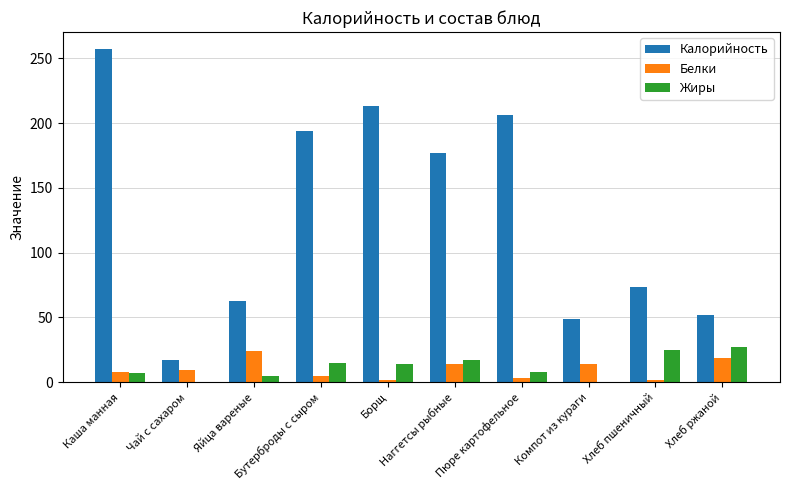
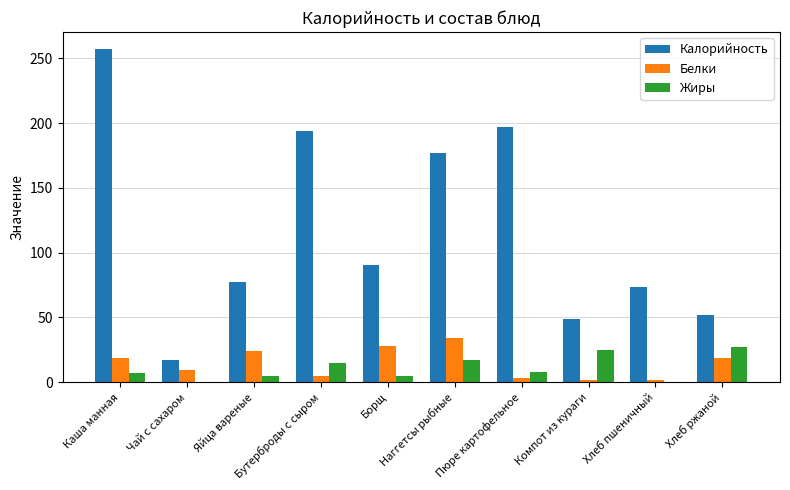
  {
    "Калорийность": {
      "Каша манная": 257,
      "Чай с сахаром": 17,
-     "Яйца вареные": 63,
+     "Яйца вареные": 77,
      "Бутерброды с сыром": 194,
-     "Борщ": 213,
+     "Борщ": 90,
      "Наггетсы рыбные": 177,
-     "Пюре картофельное": 206,
+     "Пюре картофельное": 197,
      "Компот из кураги": 49,
      "Хлеб пшеничный": 73,
      "Хлеб ржаной": 52
    },
    "Белки": {
-     "Каша манная": 8,
+     "Каша манная": 19,
      "Чай с сахаром": 10,
      "Яйца вареные": 24,
      "Бутерброды с сыром": 5,
-     "Борщ": 2,
-     "Наггетсы рыбные": 14,
+     "Борщ": 28,
+     "Наггетсы рыбные": 34,
      "Пюре картофельное": 3,
-     "Компот из кураги": 14,
+     "Компот из кураги": 2,
      "Хлеб пшеничный": 2,
      "Хлеб ржаной": 19
    },
    "Жиры": {
      "Каша манная": 7,
      "Чай с сахаром": 0,
      "Яйца вареные": 5,
      "Бутерброды с сыром": 15,
-     "Борщ": 14,
+     "Борщ": 5,
      "Наггетсы рыбные": 17,
      "Пюре картофельное": 8,
-     "Компот из кураги": 0,
-     "Хлеб пшеничный": 25,
+     "Компот из кураги": 25,
+     "Хлеб пшеничный": 0,
      "Хлеб ржаной": 27
    }
  }
